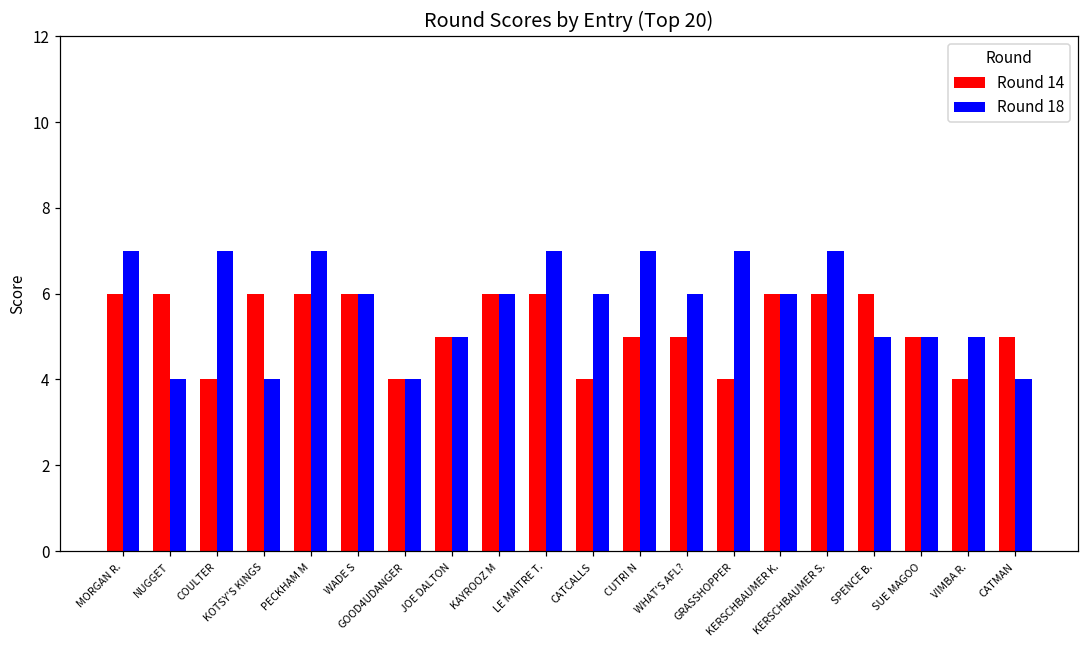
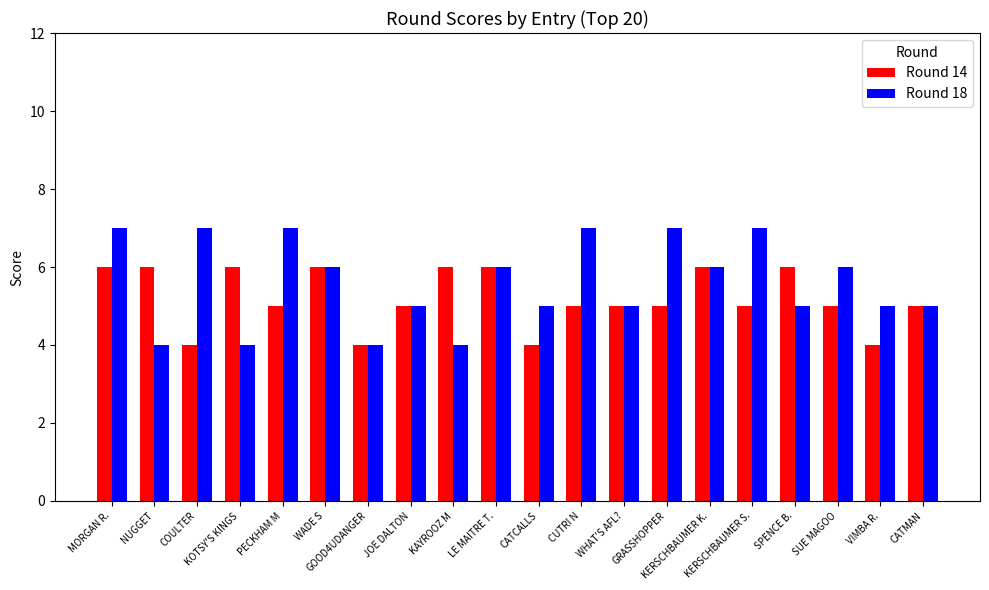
  {
    "Round 14": {
      "MORGAN R.": 6,
      "NUGGET": 6,
      "COULTER": 4,
      "KOTSY'S KINGS": 6,
-     "PECKHAM M": 6,
+     "PECKHAM M": 5,
      "WADE S": 6,
      "GOOD4UDANGER": 4,
      "JOE DALTON": 5,
      "KAYROOZ M": 6,
      "LE MAITRE T.": 6,
      "CATCALLS": 4,
      "CUTRI N": 5,
      "WHAT'S AFL?": 5,
-     "GRASSHOPPER": 4,
+     "GRASSHOPPER": 5,
      "KERSCHBAUMER K.": 6,
-     "KERSCHBAUMER S.": 6,
+     "KERSCHBAUMER S.": 5,
      "SPENCE B.": 6,
      "SUE MAGOO": 5,
      "VIMBA R.": 4,
      "CATMAN": 5
    },
    "Round 18": {
      "MORGAN R.": 7,
      "NUGGET": 4,
      "COULTER": 7,
      "KOTSY'S KINGS": 4,
      "PECKHAM M": 7,
      "WADE S": 6,
      "GOOD4UDANGER": 4,
      "JOE DALTON": 5,
-     "KAYROOZ M": 6,
-     "LE MAITRE T.": 7,
-     "CATCALLS": 6,
+     "KAYROOZ M": 4,
+     "LE MAITRE T.": 6,
+     "CATCALLS": 5,
      "CUTRI N": 7,
-     "WHAT'S AFL?": 6,
+     "WHAT'S AFL?": 5,
      "GRASSHOPPER": 7,
      "KERSCHBAUMER K.": 6,
      "KERSCHBAUMER S.": 7,
      "SPENCE B.": 5,
-     "SUE MAGOO": 5,
+     "SUE MAGOO": 6,
      "VIMBA R.": 5,
-     "CATMAN": 4
+     "CATMAN": 5
    }
  }
